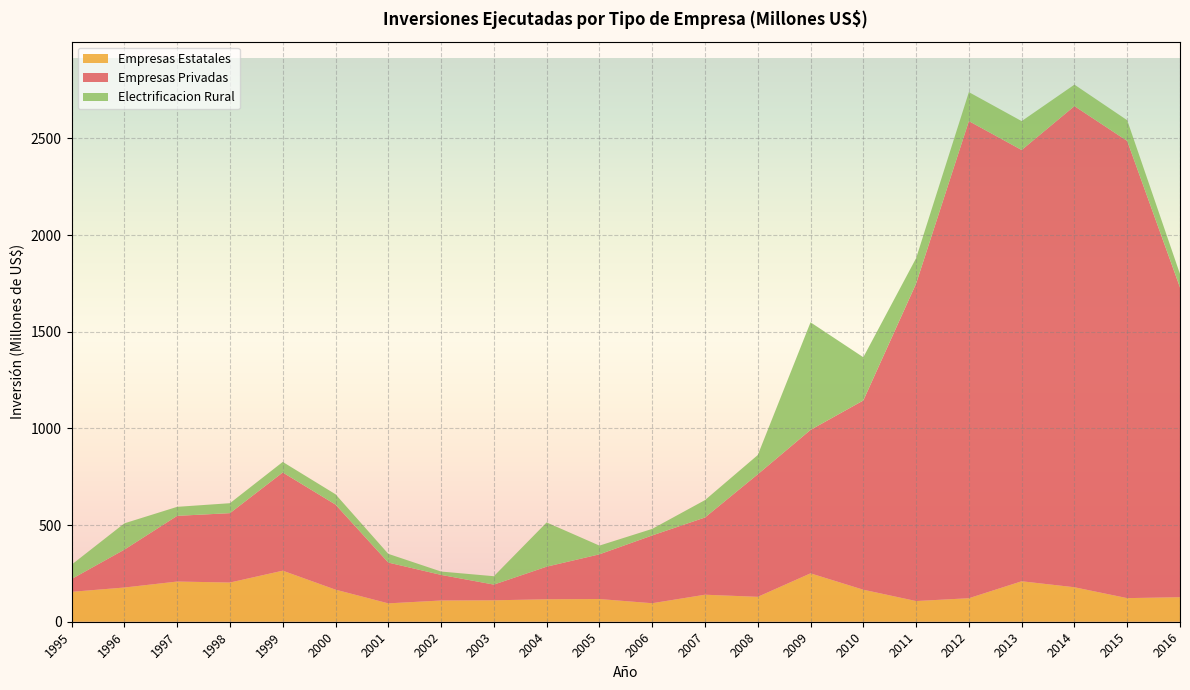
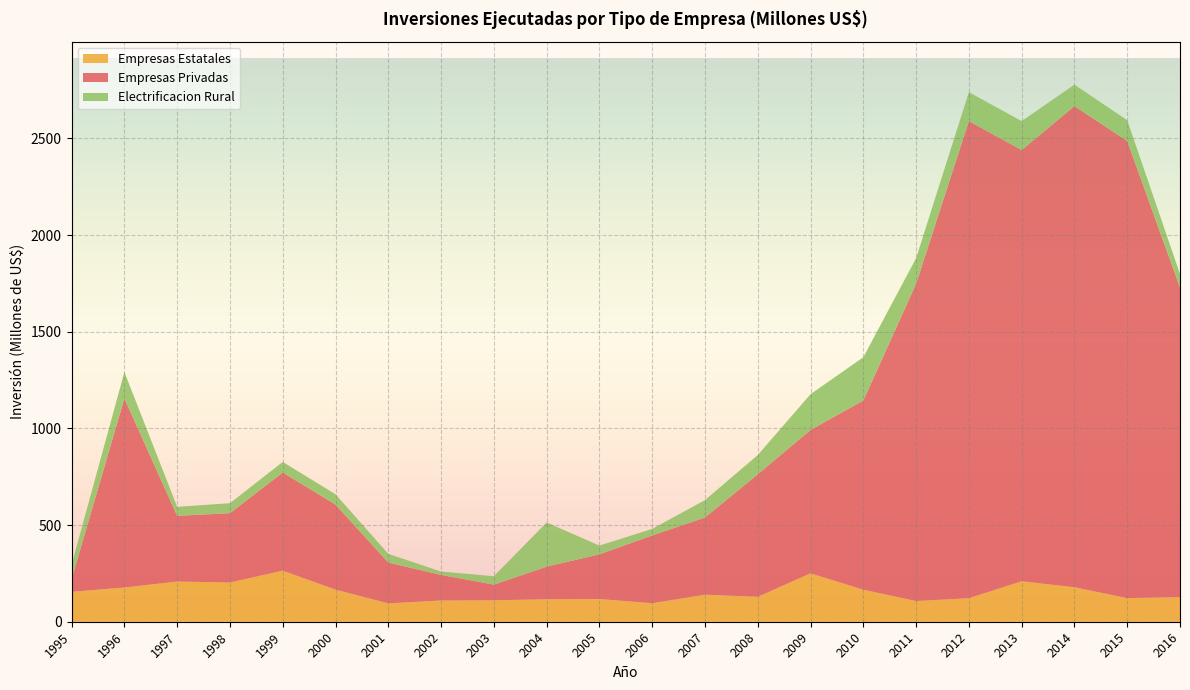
  {
    "Empresas Estatales": {
      "1995": 150,
      "1996": 180,
      "1997": 210,
      "1998": 200,
      "1999": 260,
      "2000": 170,
      "2001": 100,
      "2002": 110,
      "2003": 110,
      "2004": 120,
      "2005": 120,
      "2006": 100,
      "2007": 140,
      "2008": 130,
      "2009": 250,
      "2010": 170,
      "2011": 110,
      "2012": 120,
      "2013": 210,
      "2014": 180,
      "2015": 120,
      "2016": 130
    },
    "Empresas Privadas": {
      "1995": 70,
-     "1996": 200,
+     "1996": 980,
      "1997": 340,
      "1998": 360,
      "1999": 510,
      "2000": 440,
      "2001": 210,
      "2002": 130,
      "2003": 80,
      "2004": 170,
      "2005": 230,
      "2006": 350,
      "2007": 400,
      "2008": 630,
      "2009": 740,
      "2010": 980,
      "2011": 1640,
      "2012": 2470,
      "2013": 2230,
      "2014": 2490,
      "2015": 2360,
      "2016": 1600
    },
    "Electrificacion Rural": {
      "1995": 70,
      "1996": 140,
      "1997": 50,
      "1998": 50,
      "1999": 50,
      "2000": 50,
      "2001": 50,
      "2002": 20,
      "2003": 40,
      "2004": 230,
      "2005": 50,
      "2006": 30,
      "2007": 90,
      "2008": 100,
-     "2009": 560,
+     "2009": 180,
      "2010": 220,
      "2011": 130,
      "2012": 150,
      "2013": 150,
      "2014": 110,
      "2015": 110,
      "2016": 70
    }
  }
